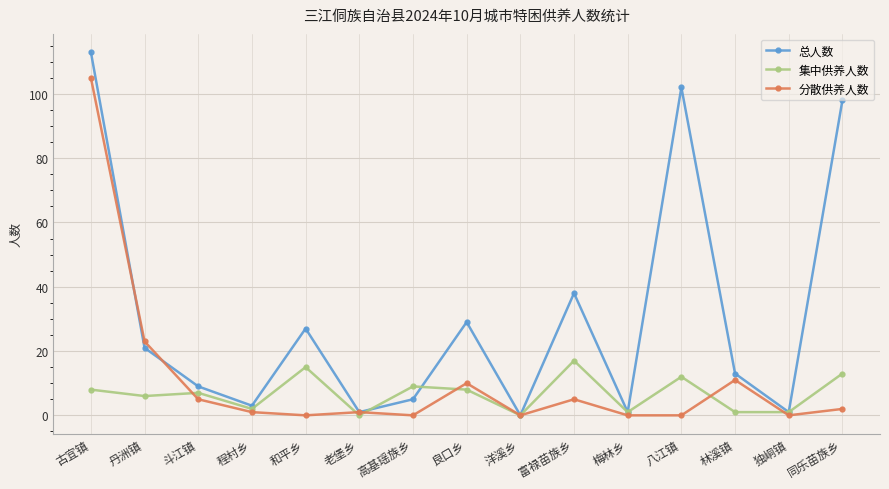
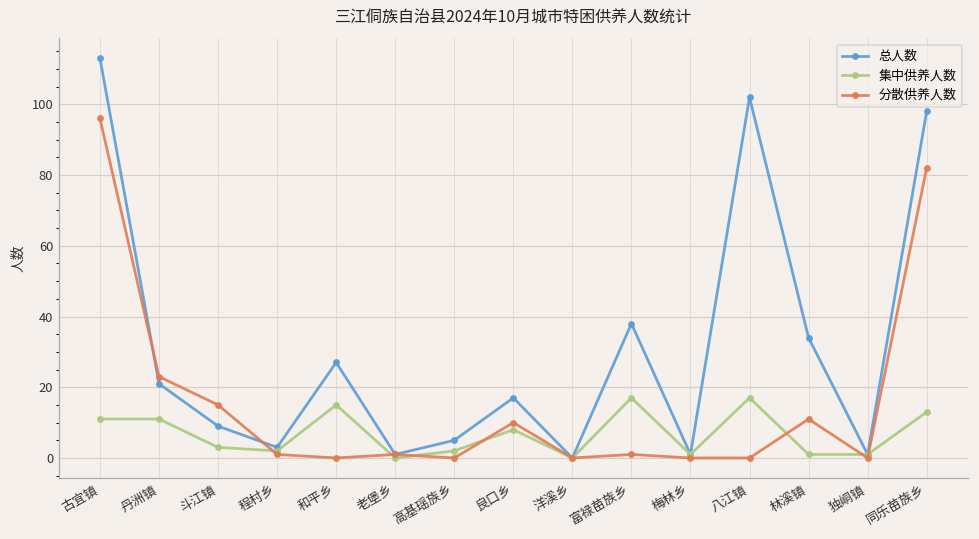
  {
    "总人数": {
      "古宜镇": 113,
      "丹洲镇": 21,
      "斗江镇": 9,
      "程村乡": 3,
      "和平乡": 27,
      "高基瑶族乡": 5,
-     "良口乡": 29,
+     "良口乡": 17,
      "富禄苗族乡": 38,
      "八江镇": 102,
-     "林溪镇": 13,
+     "林溪镇": 34,
      "同乐苗族乡": 98
    },
    "集中供养人数": {
-     "古宜镇": 8,
-     "丹洲镇": 6,
-     "斗江镇": 7,
+     "古宜镇": 11,
+     "丹洲镇": 11,
+     "斗江镇": 3,
      "程村乡": 2,
      "和平乡": 15,
      "老堡乡": 0,
-     "高基瑶族乡": 9,
+     "高基瑶族乡": 2,
      "良口乡": 8,
      "富禄苗族乡": 17,
-     "八江镇": 12,
+     "八江镇": 17,
      "林溪镇": 1,
      "同乐苗族乡": 13
    },
    "分散供养人数": {
-     "古宜镇": 105,
+     "古宜镇": 96,
      "丹洲镇": 23,
-     "斗江镇": 5,
+     "斗江镇": 15,
      "程村乡": 1,
      "和平乡": 0,
      "高基瑶族乡": 0,
      "良口乡": 10,
-     "富禄苗族乡": 5,
+     "富禄苗族乡": 1,
      "梅林乡": 0,
      "八江镇": 0,
      "林溪镇": 11,
      "独峒镇": 0,
-     "同乐苗族乡": 2
+     "同乐苗族乡": 82
    }
  }
